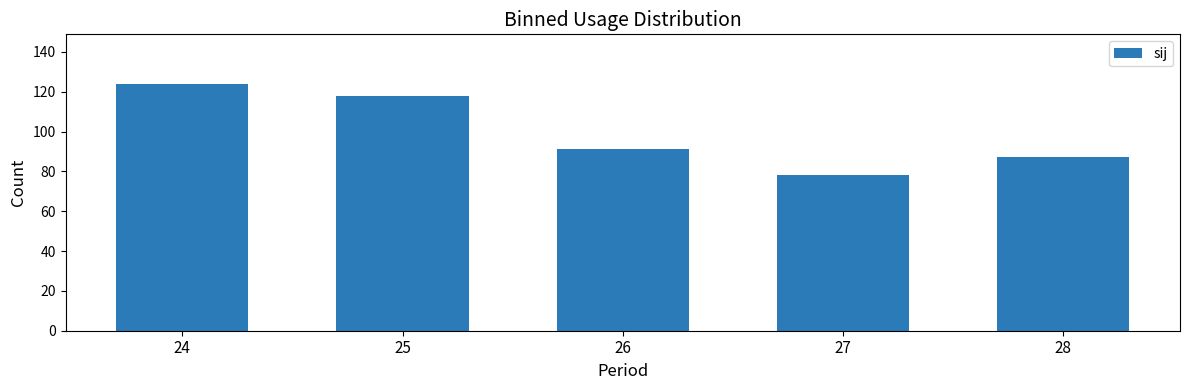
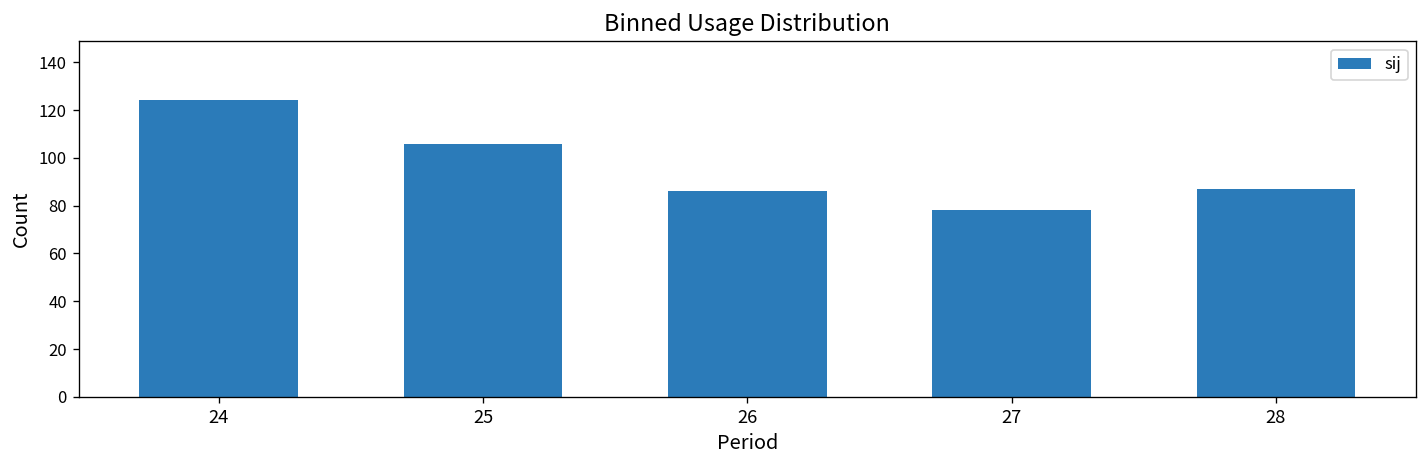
  {
    "24": 124,
-   "25": 118,
-   "26": 91,
+   "25": 106,
+   "26": 86,
    "27": 78,
    "28": 87
  }
